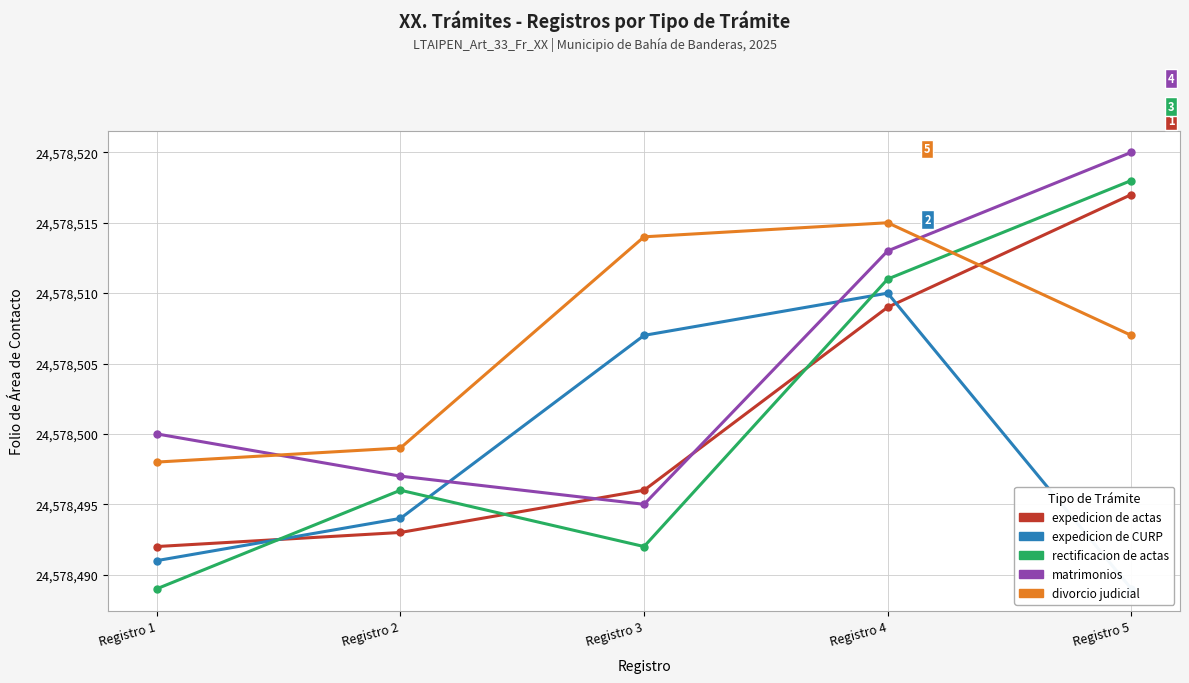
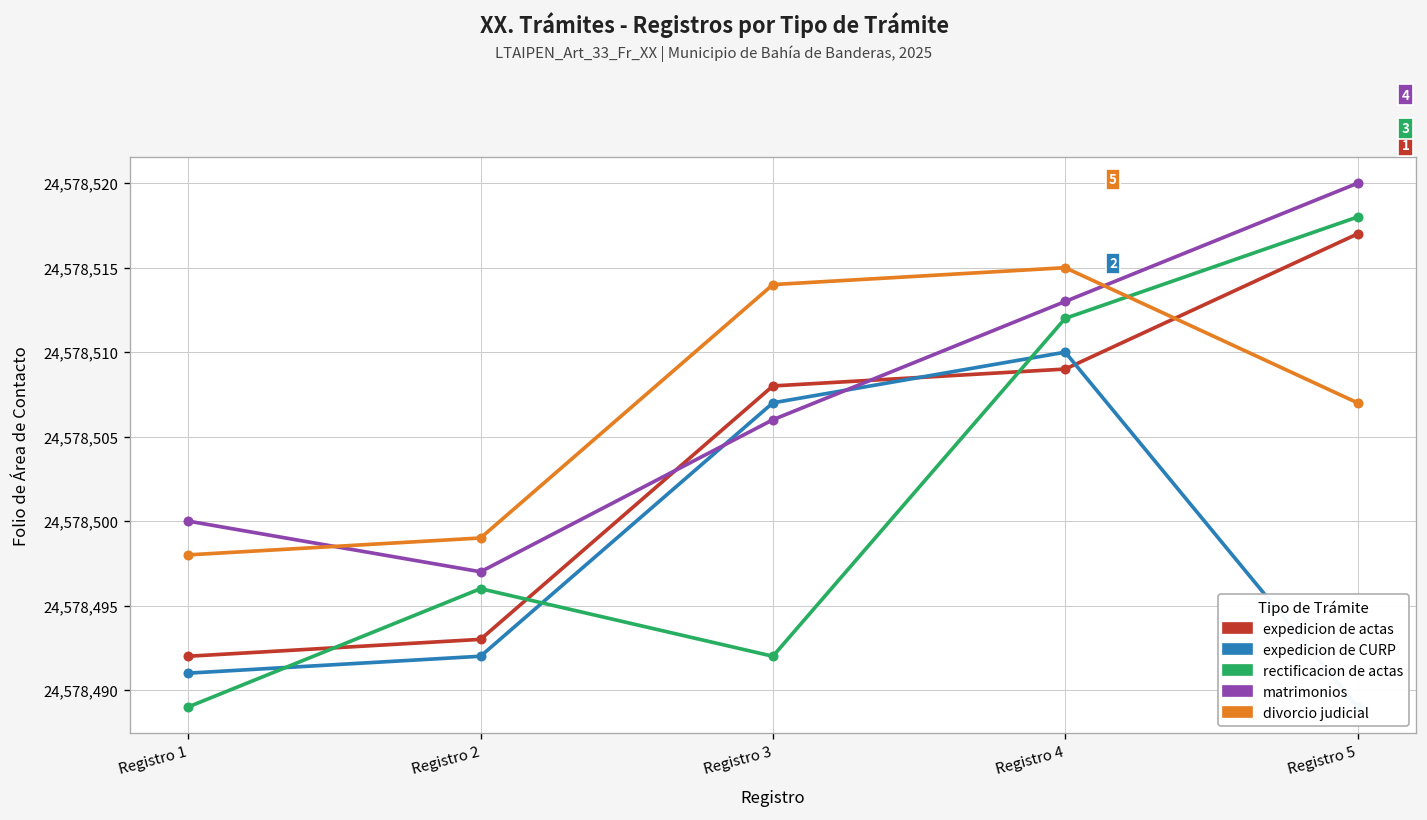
  {
    "expedicion de actas": {
      "Registro 1": "24,578,492",
      "Registro 2": "24,578,493",
-     "Registro 3": "24,578,496",
+     "Registro 3": "24,578,508",
      "Registro 4": "24,578,509",
      "Registro 5": "24,578,517"
    },
    "expedicion de CURP": {
      "Registro 1": "24,578,491",
-     "Registro 2": "24,578,494",
+     "Registro 2": "24,578,492",
      "Registro 3": "24,578,507",
      "Registro 4": "24,578,510"
    },
    "rectificacion de actas": {
      "Registro 1": "24,578,489",
      "Registro 2": "24,578,496",
      "Registro 3": "24,578,492",
-     "Registro 4": "24,578,511",
+     "Registro 4": "24,578,512",
      "Registro 5": "24,578,518"
    },
    "matrimonios": {
      "Registro 1": "24,578,500",
      "Registro 2": "24,578,497",
-     "Registro 3": "24,578,495",
+     "Registro 3": "24,578,506",
      "Registro 4": "24,578,513",
      "Registro 5": "24,578,520"
    },
    "divorcio judicial": {
      "Registro 1": "24,578,498",
      "Registro 2": "24,578,499",
      "Registro 3": "24,578,514",
      "Registro 4": "24,578,515",
      "Registro 5": "24,578,507"
    }
  }
